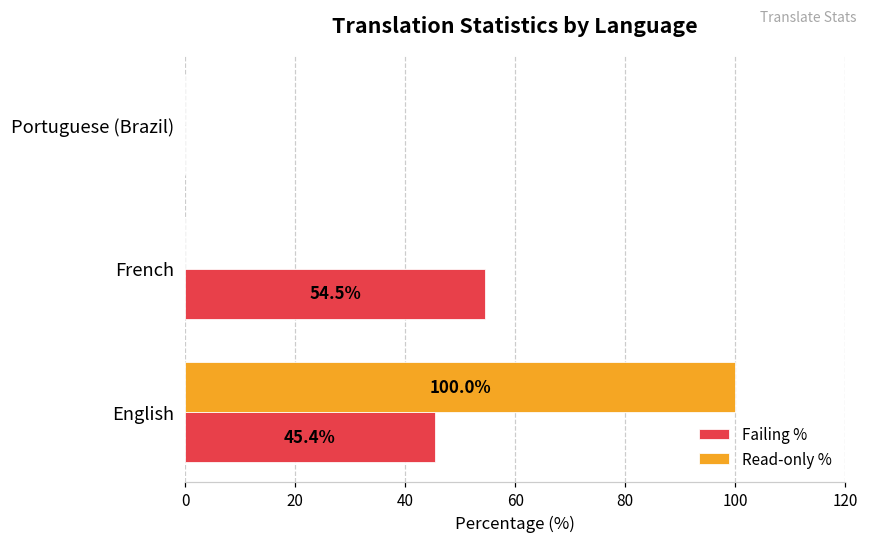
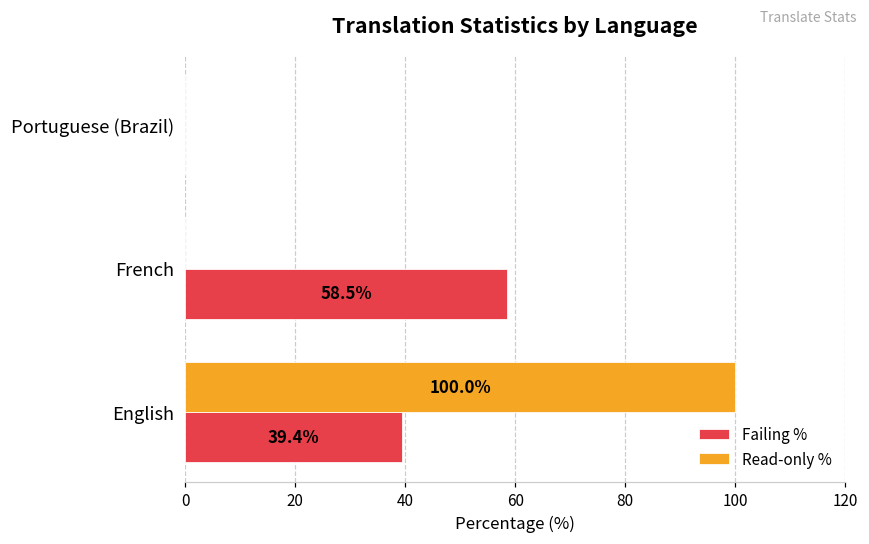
  {
    "Failing %": {
-     "French": "54.5%",
-     "English": "45.4%"
+     "French": "58.5%",
+     "English": "39.4%"
    },
    "Read-only %": {
      "English": "100.0%"
    }
  }
